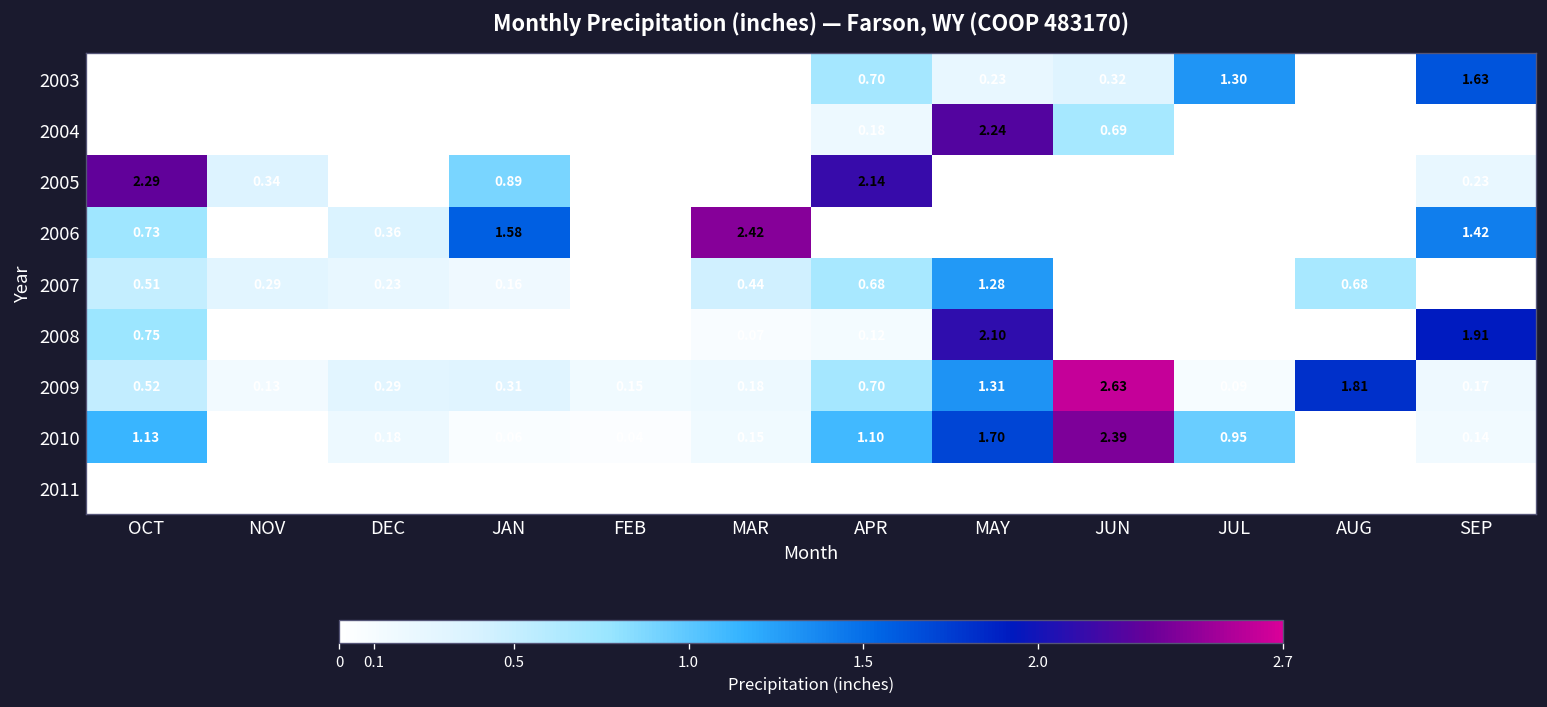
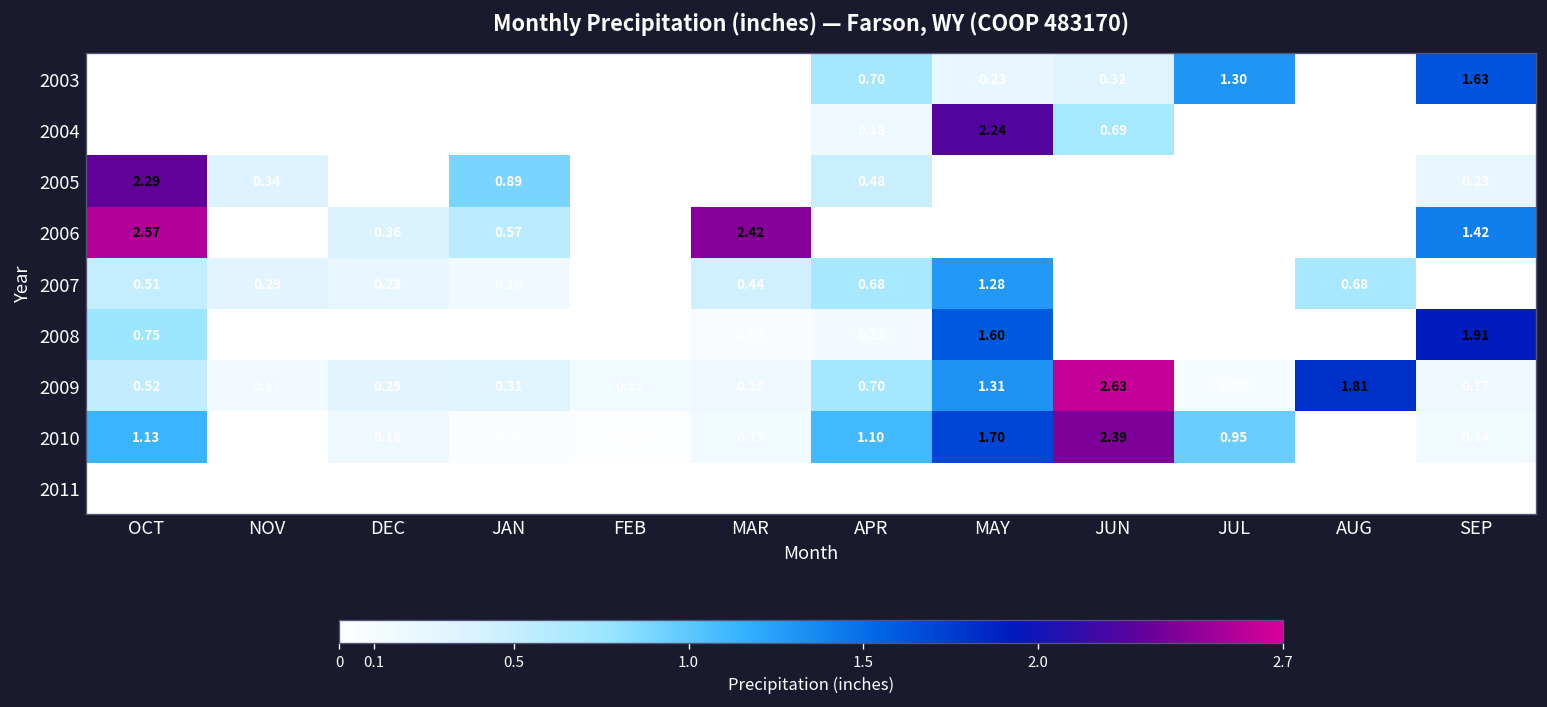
  {
    "2003": {
      "APR": 0.70,
      "JUL": 1.30,
      "SEP": 1.63
    },
    "2004": {
      "MAY": 2.24,
      "JUN": 0.69
    },
    "2005": {
      "OCT": 2.29,
      "JAN": 0.89,
-     "APR": 2.14
+     "APR": 0.48
    },
    "2006": {
-     "OCT": 0.73,
-     "JAN": 1.58,
+     "OCT": 2.57,
+     "JAN": 0.57,
      "MAR": 2.42,
      "SEP": 1.42
    },
    "2007": {
      "OCT": 0.51,
      "APR": 0.68,
      "MAY": 1.28,
      "AUG": 0.68
    },
    "2008": {
      "OCT": 0.75,
-     "MAY": 2.10,
+     "MAY": 1.60,
      "SEP": 1.91
    },
    "2009": {
      "OCT": 0.52,
      "APR": 0.70,
      "MAY": 1.31,
      "JUN": 2.63,
      "AUG": 1.81
    },
    "2010": {
      "OCT": 1.13,
      "APR": 1.10,
      "MAY": 1.70,
      "JUN": 2.39,
      "JUL": 0.95
    }
  }
